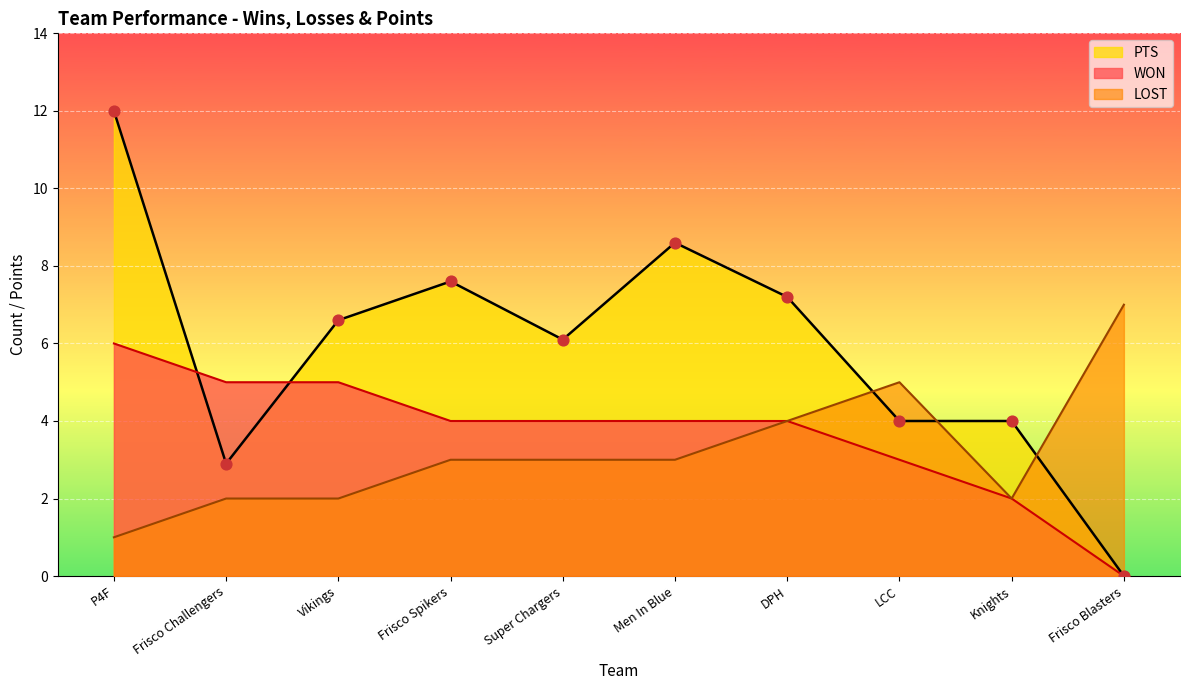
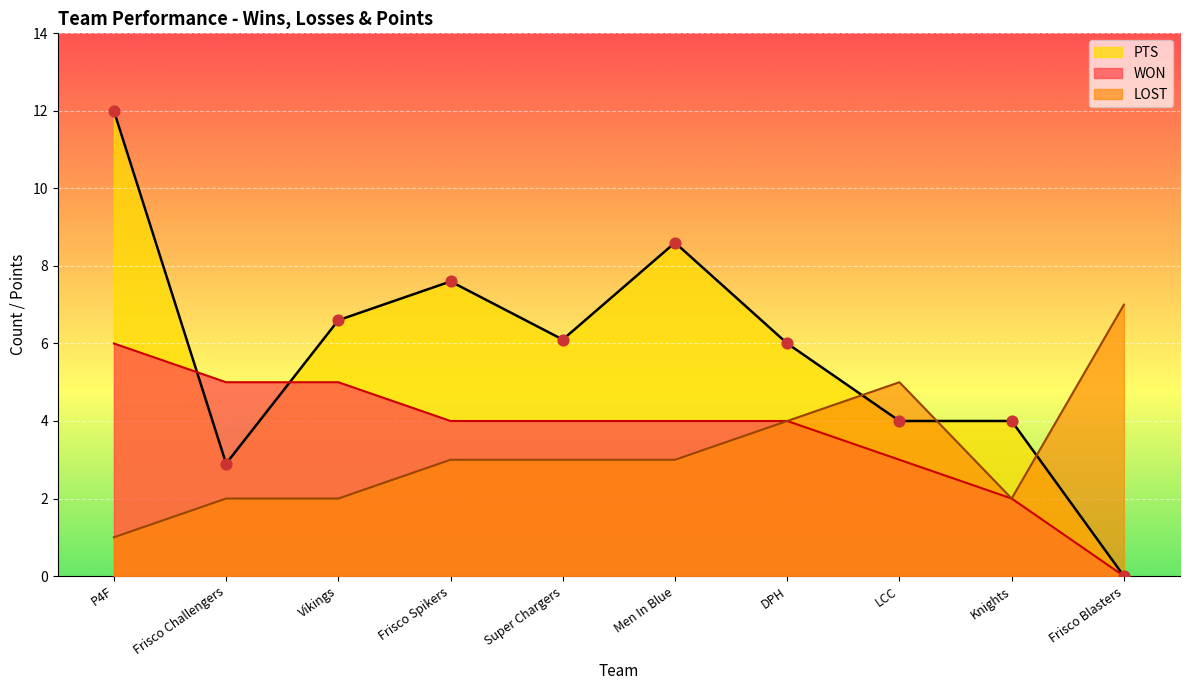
  {
    "PTS": {
      "P4F": 12.0,
      "Frisco Challengers": 2.9,
      "Vikings": 6.6,
      "Frisco Spikers": 7.6,
      "Super Chargers": 6.1,
      "Men In Blue": 8.6,
-     "DPH": 7.2,
+     "DPH": 6.0,
      "LCC": 4.0,
      "Knights": 4.0
    },
    "WON": {
      "P4F": 6.0,
      "Frisco Challengers": 5.0,
      "Vikings": 5.0,
      "Frisco Spikers": 4.0,
      "Super Chargers": 4.0,
      "Men In Blue": 4.0,
      "LCC": 3.0
    },
    "LOST": {
      "P4F": 1.0,
      "Frisco Challengers": 2.0,
      "Vikings": 2.0,
      "Frisco Spikers": 3.0,
      "Super Chargers": 3.0,
      "Men In Blue": 3.0,
      "LCC": 5.0,
      "Frisco Blasters": 7.0
    }
  }
